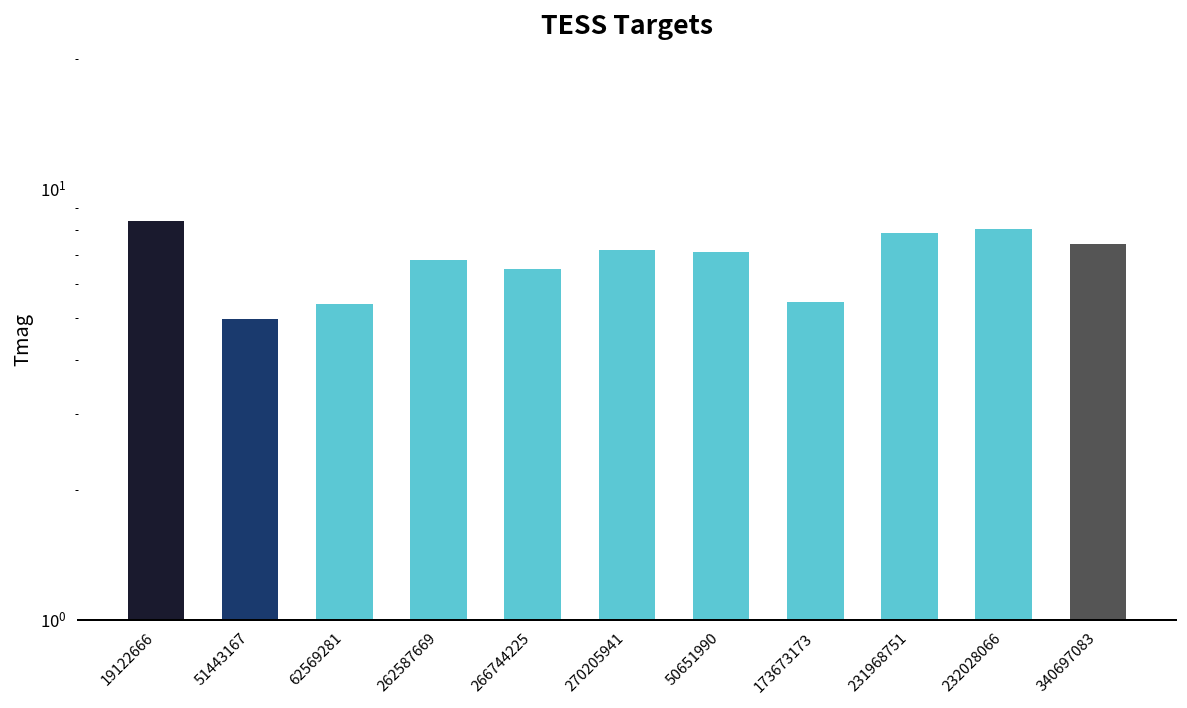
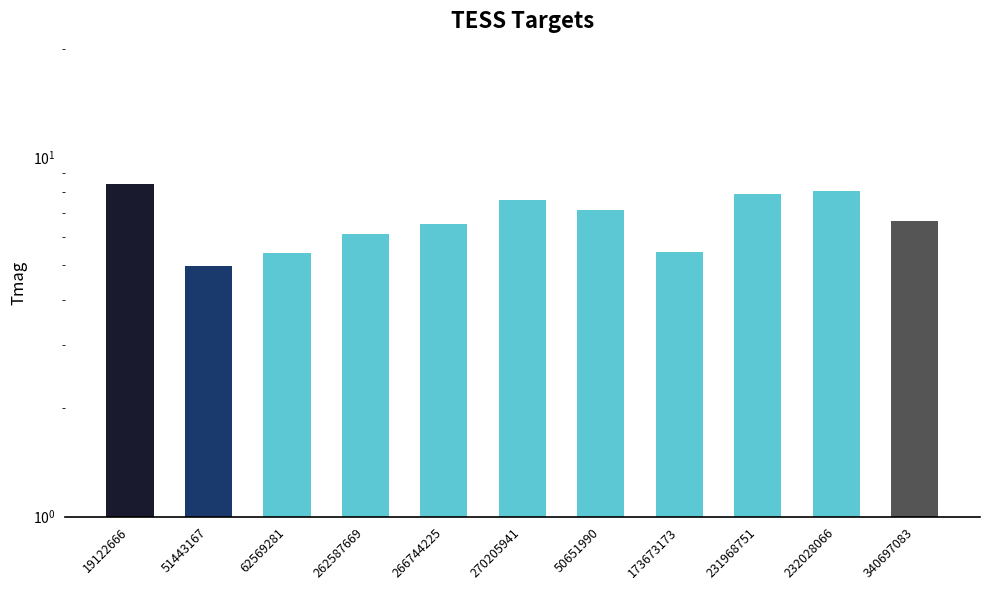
  {
    "19122666": 8.4,
    "51443167": 5.0,
    "62569281": 5.4,
-   "262587669": 6.8,
+   "262587669": 6.1,
    "266744225": 6.5,
-   "270205941": 7.2,
+   "270205941": 7.6,
    "50651990": 7.1,
    "173673173": 5.5,
    "231968751": 7.9,
    "232028066": 8.1,
-   "340697083": 7.4
+   "340697083": 6.6
  }
